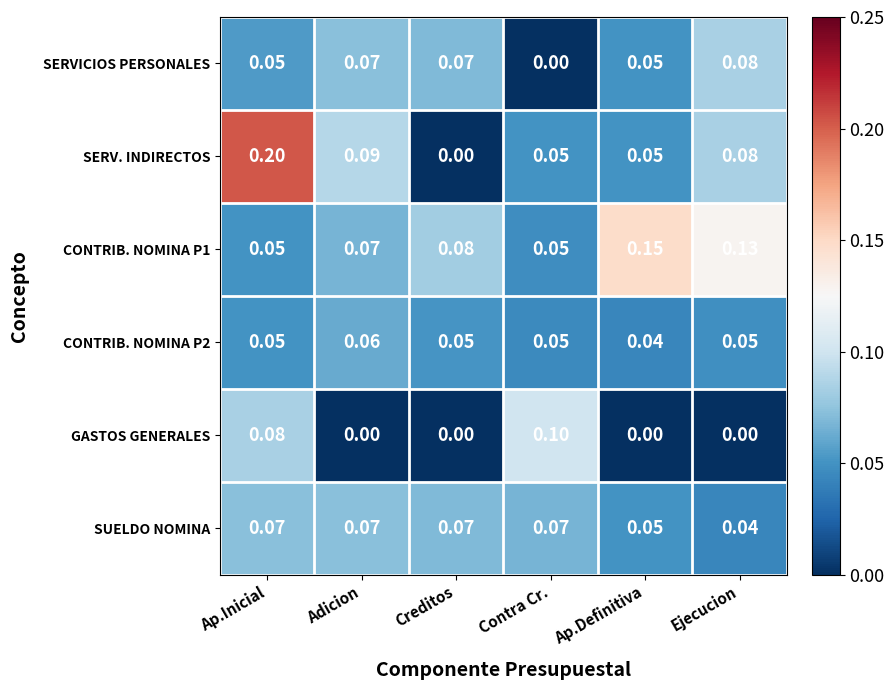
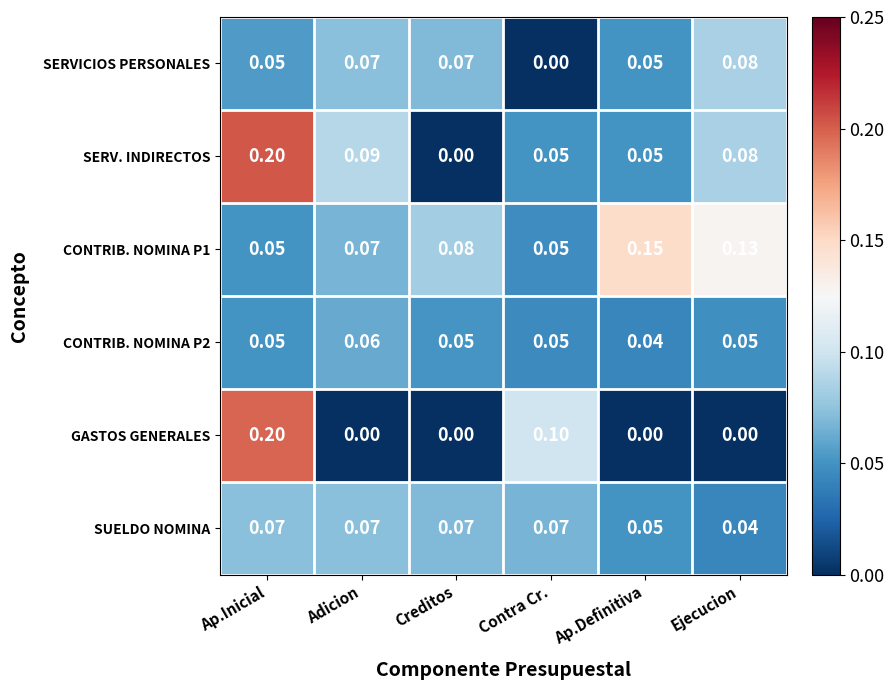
  {
    "SERVICIOS PERSONALES": {
      "Ap.Inicial": 0.05,
      "Adicion": 0.07,
      "Creditos": 0.07,
      "Contra Cr.": 0.00,
      "Ap.Definitiva": 0.05,
      "Ejecucion": 0.08
    },
    "SERV. INDIRECTOS": {
      "Ap.Inicial": 0.20,
      "Adicion": 0.09,
      "Creditos": 0.00,
      "Contra Cr.": 0.05,
      "Ap.Definitiva": 0.05,
      "Ejecucion": 0.08
    },
    "CONTRIB. NOMINA P1": {
      "Ap.Inicial": 0.05,
      "Adicion": 0.07,
      "Creditos": 0.08,
      "Contra Cr.": 0.05,
      "Ap.Definitiva": 0.15
    },
    "CONTRIB. NOMINA P2": {
      "Ap.Inicial": 0.05,
      "Adicion": 0.06,
      "Creditos": 0.05,
      "Contra Cr.": 0.05,
      "Ap.Definitiva": 0.04,
      "Ejecucion": 0.05
    },
    "GASTOS GENERALES": {
-     "Ap.Inicial": 0.08,
+     "Ap.Inicial": 0.20,
      "Adicion": 0.00,
      "Creditos": 0.00,
      "Ap.Definitiva": 0.00,
      "Ejecucion": 0.00
    },
    "SUELDO NOMINA": {
      "Ap.Inicial": 0.07,
      "Adicion": 0.07,
      "Creditos": 0.07,
      "Contra Cr.": 0.07,
      "Ap.Definitiva": 0.05,
      "Ejecucion": 0.04
    }
  }
